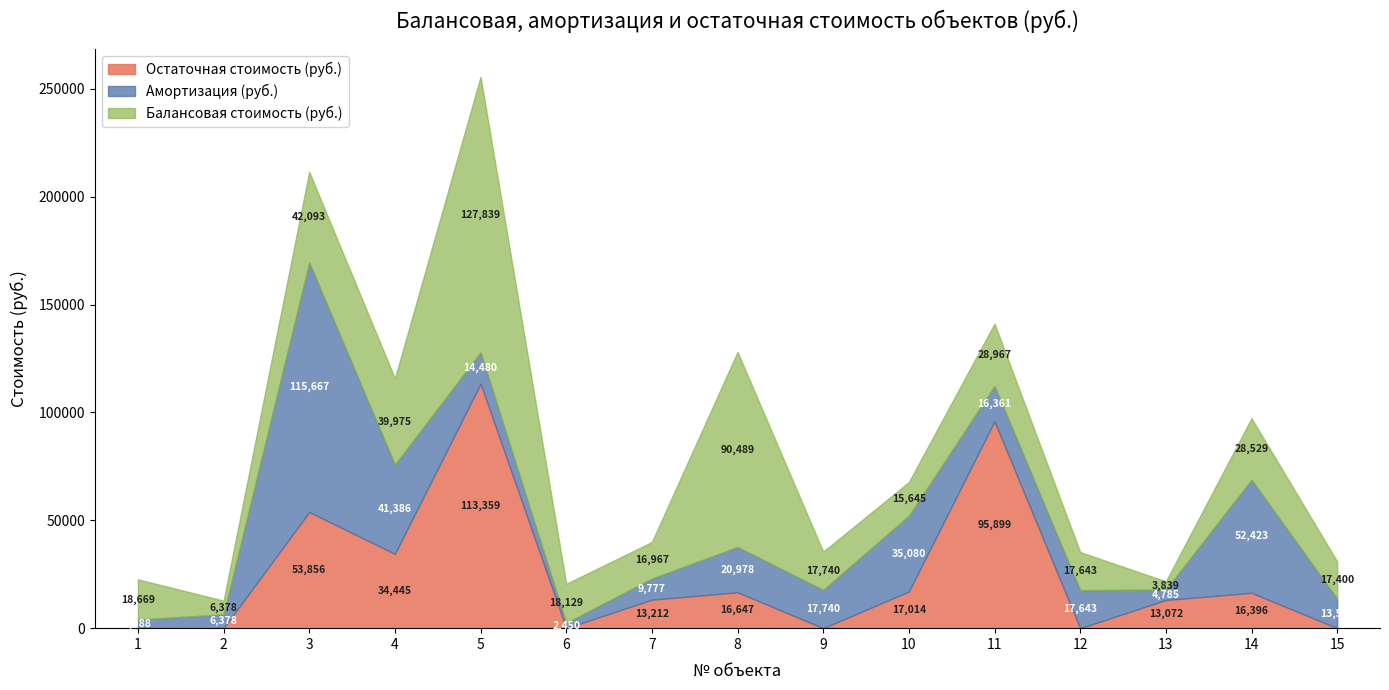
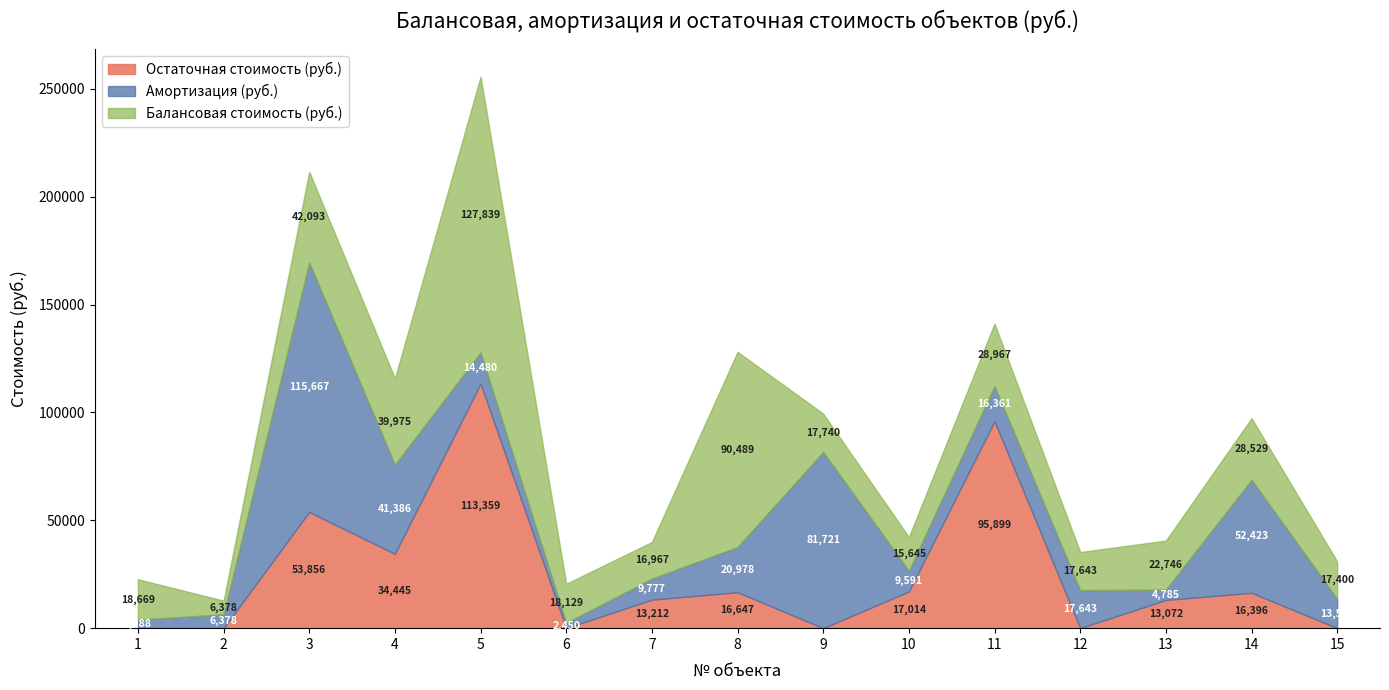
  {
    "Остаточная стоимость (руб.)": {
      "7": "13,212",
      "8": "16,647",
      "10": "17,014",
      "13": "13,072",
      "14": "16,396"
    },
    "Амортизация (руб.)": {
      "2": "6,378",
      "5": "14,480",
      "6": "2,450",
      "7": "9,777",
      "8": "20,978",
-     "9": "17,740",
-     "10": "35,080",
+     "9": "81,721",
+     "10": "9,591",
      "11": "16,361",
      "12": "17,643",
      "13": "4,785"
    },
    "Балансовая стоимость (руб.)": {
      "1": "18,669",
      "2": "6,378",
      "6": "18,129",
      "7": "16,967",
      "9": "17,740",
      "10": "15,645",
      "12": "17,643",
-     "13": "3,839",
+     "13": "22,746",
      "15": "17,400"
    }
  }
